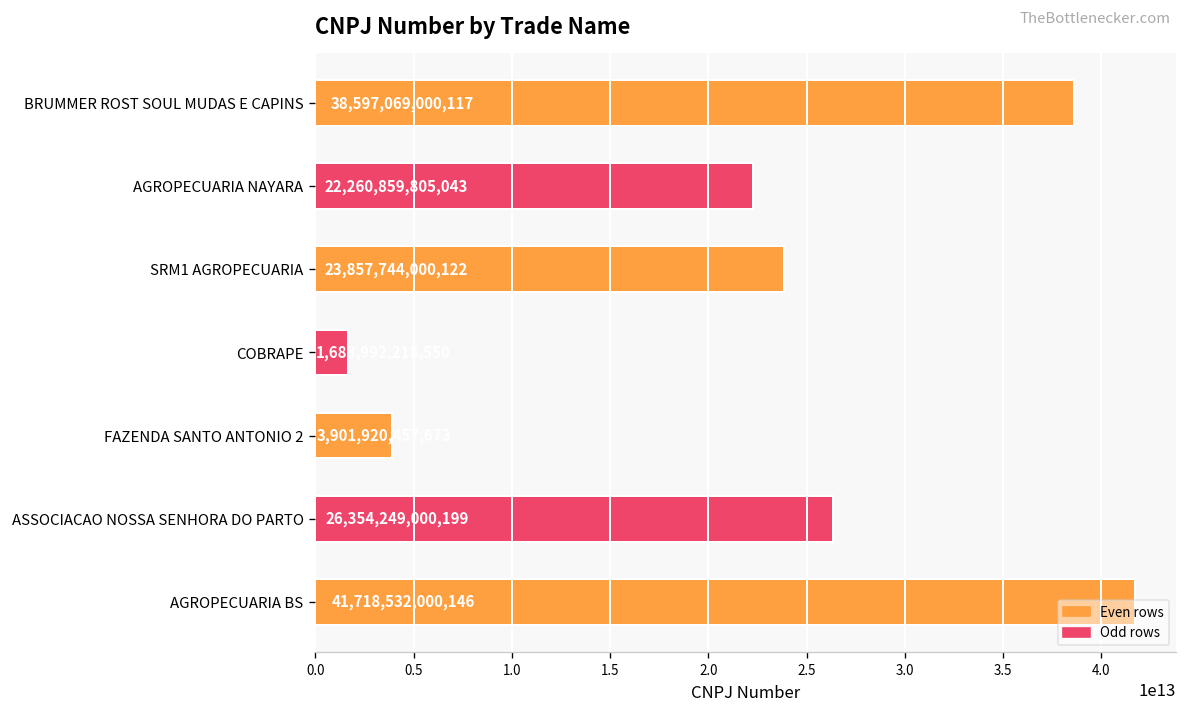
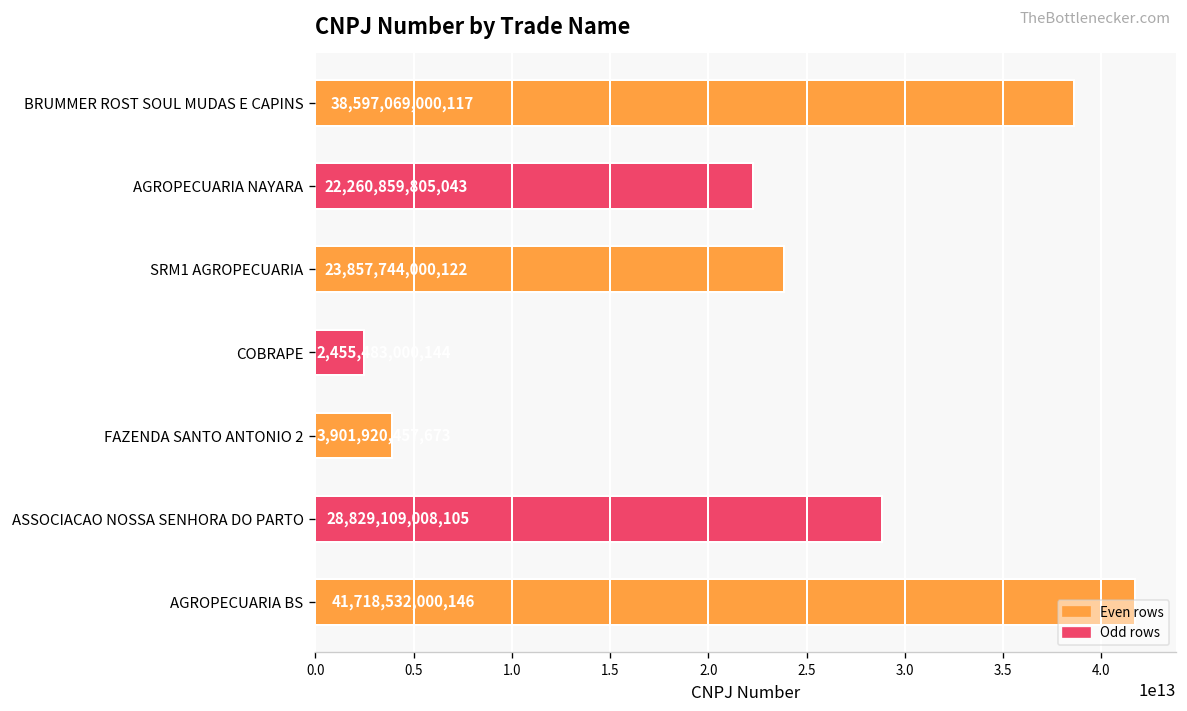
  {
    "BRUMMER ROST SOUL MUDAS E CAPINS": "38,597,069,000,117",
    "AGROPECUARIA NAYARA": "22,260,859,805,043",
    "SRM1 AGROPECUARIA": "23,857,744,000,122",
-   "COBRAPE": "1700000000000",
-   "ASSOCIACAO NOSSA SENHORA DO PARTO": "26,354,249,000,199",
+   "COBRAPE": "2500000000000",
+   "ASSOCIACAO NOSSA SENHORA DO PARTO": "28,829,109,008,105",
    "AGROPECUARIA BS": "41,718,532,000,146"
  }
